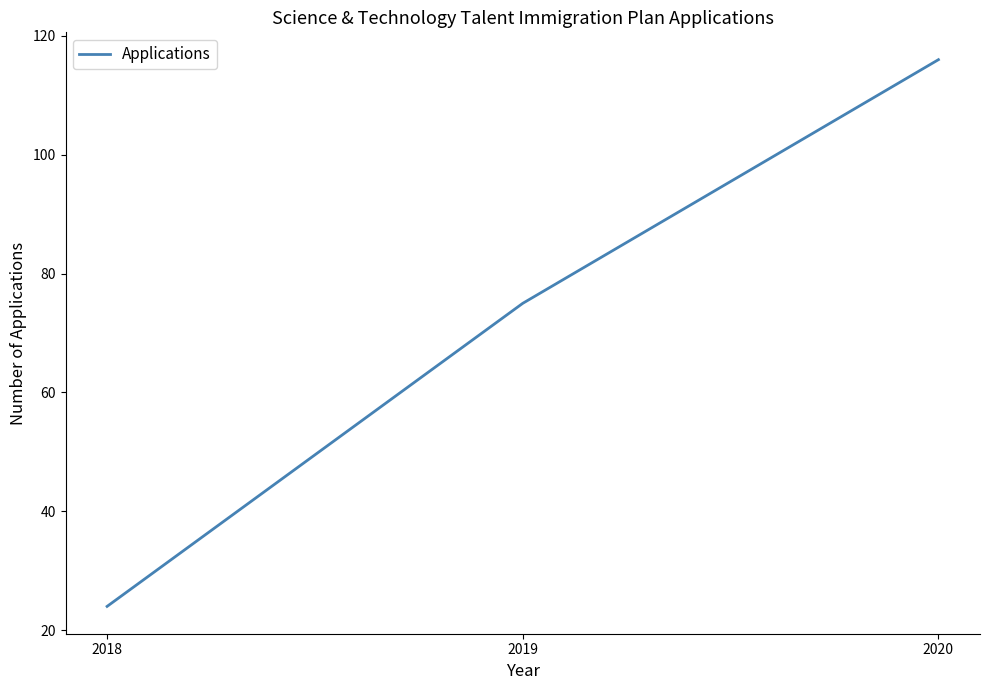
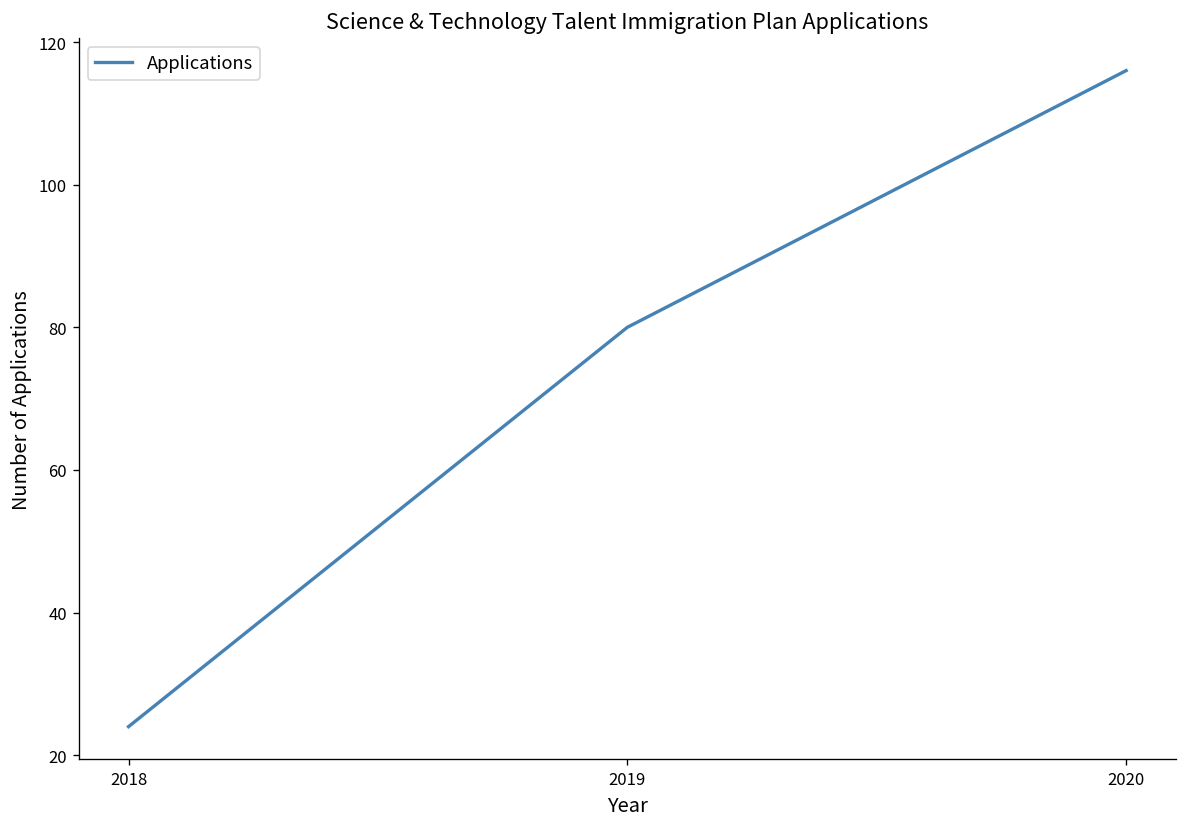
  {
    "2018": 24,
-   "2019": 75,
+   "2019": 80,
    "2020": 116
  }
